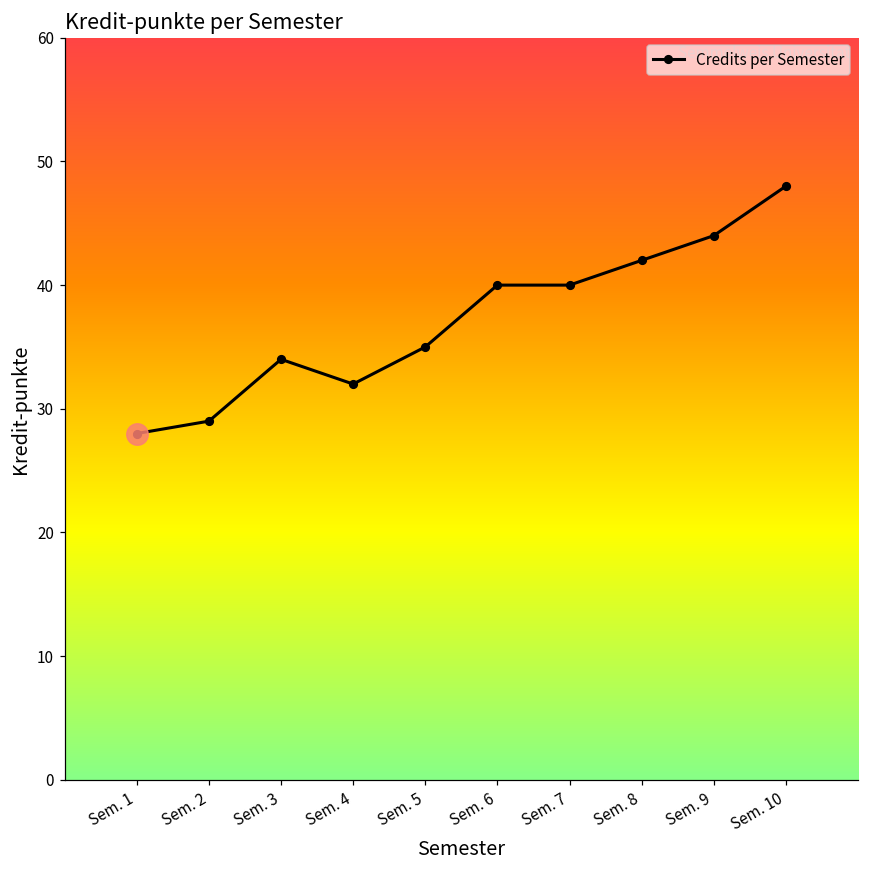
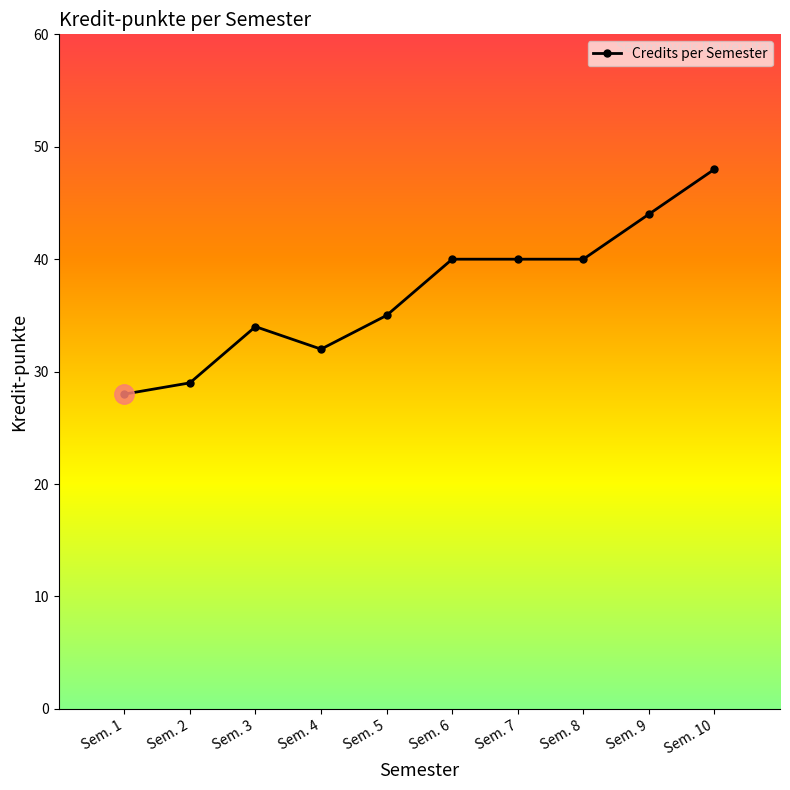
  {
    "Credits per Semester": {
      "Sem. 2": 29,
      "Sem. 3": 34,
      "Sem. 4": 32,
      "Sem. 5": 35,
      "Sem. 6": 40,
      "Sem. 7": 40,
-     "Sem. 8": 42,
+     "Sem. 8": 40,
      "Sem. 9": 44,
      "Sem. 10": 48
    }
  }
